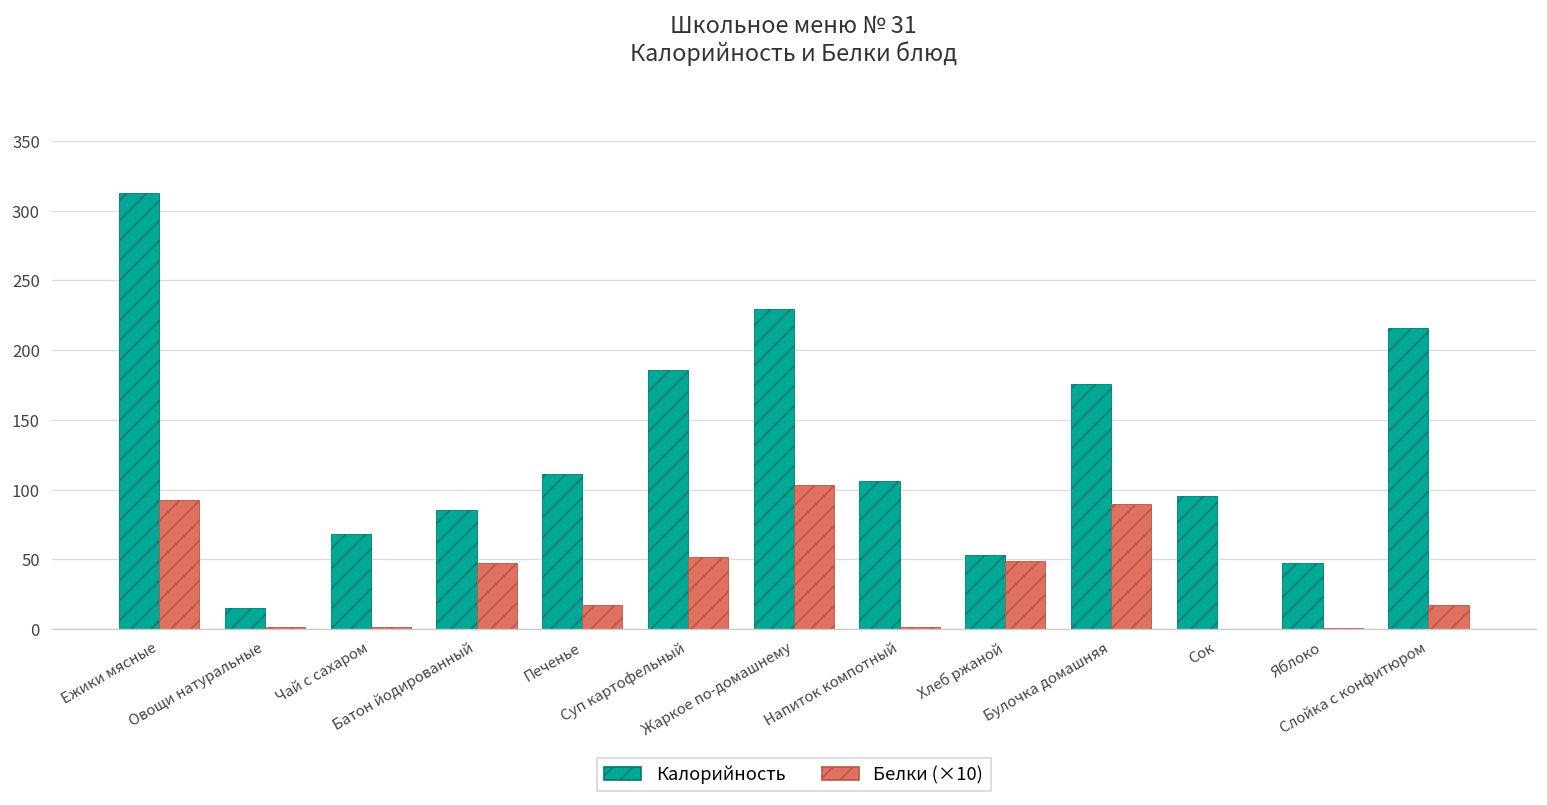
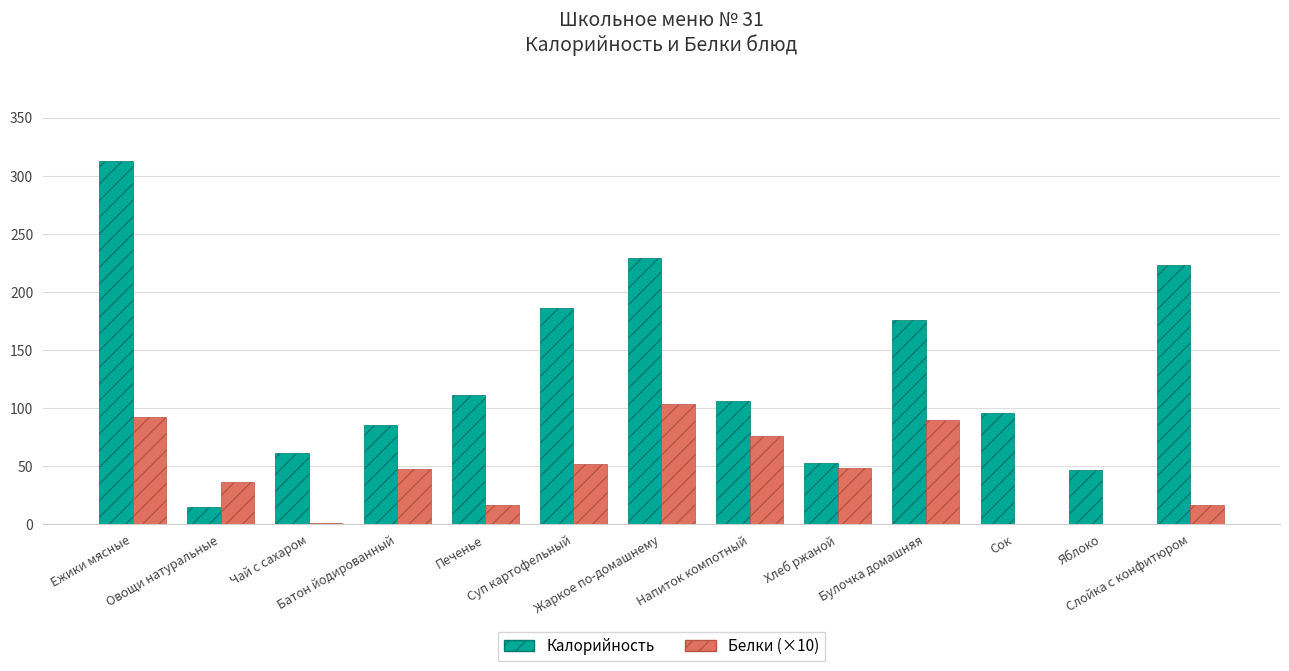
  {
    "Калорийность": {
      "Ежики мясные": 313,
      "Овощи натуральные": 15,
-     "Чай с сахаром": 68,
+     "Чай с сахаром": 61,
      "Батон йодированный": 85,
      "Печенье": 111,
      "Суп картофельный": 186,
      "Жаркое по-домашнему": 230,
      "Напиток компотный": 106,
      "Хлеб ржаной": 53,
      "Булочка домашняя": 176,
      "Сок": 95,
      "Яблоко": 47,
-     "Слойка с конфитюром": 216
+     "Слойка с конфитюром": 223
    },
    "Белки (×10)": {
      "Ежики мясные": 93,
-     "Овощи натуральные": 1,
+     "Овощи натуральные": 36,
      "Батон йодированный": 47,
      "Печенье": 17,
      "Суп картофельный": 52,
      "Жаркое по-домашнему": 103,
-     "Напиток компотный": 2,
+     "Напиток компотный": 76,
      "Хлеб ржаной": 49,
      "Булочка домашняя": 90,
      "Сок": 0,
      "Слойка с конфитюром": 17
    }
  }
